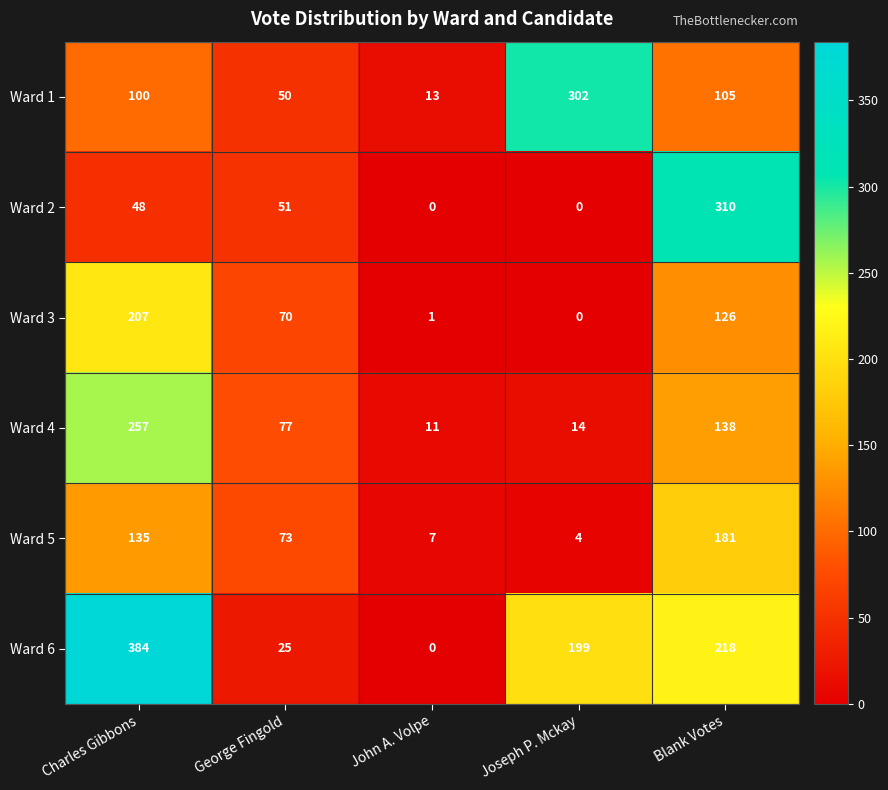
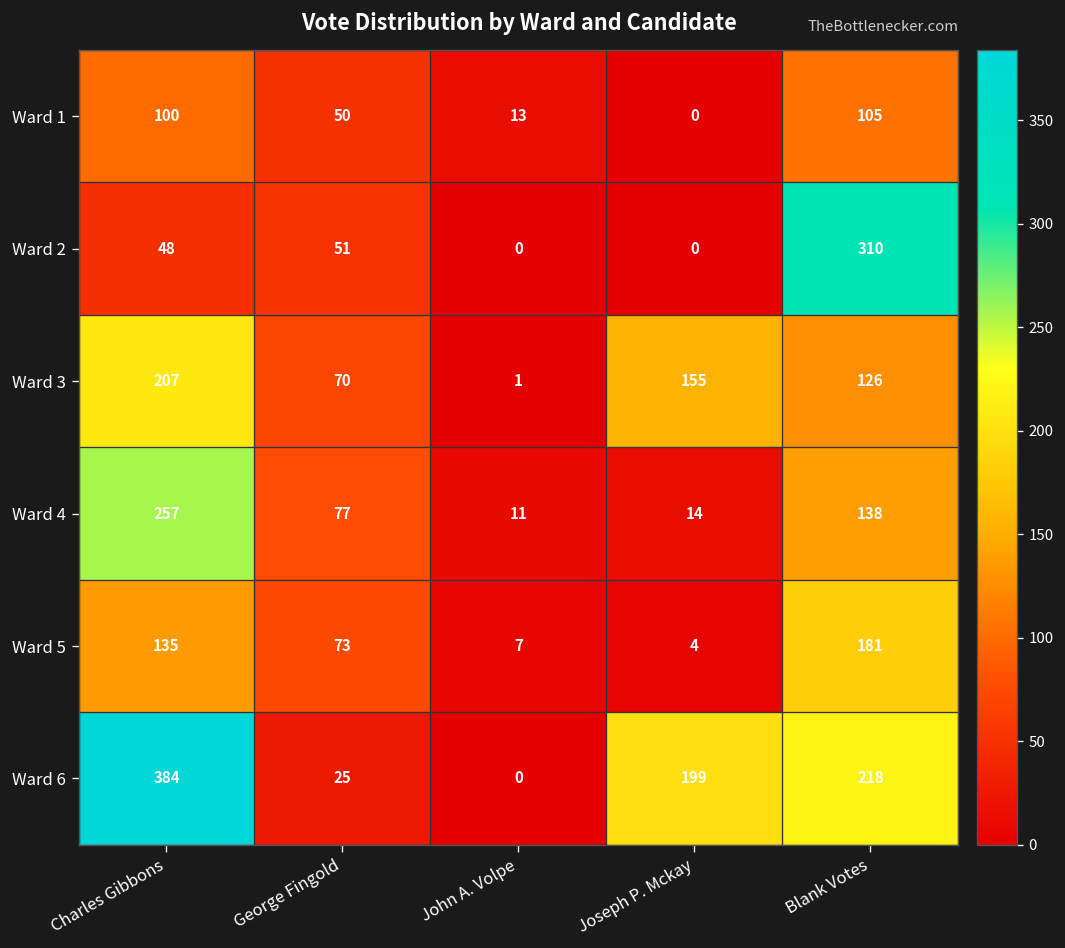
  {
    "Ward 1": {
      "Charles Gibbons": 100,
      "George Fingold": 50,
      "John A. Volpe": 13,
-     "Joseph P. Mckay": 302,
+     "Joseph P. Mckay": 0,
      "Blank Votes": 105
    },
    "Ward 2": {
      "Charles Gibbons": 48,
      "George Fingold": 51,
      "John A. Volpe": 0,
      "Joseph P. Mckay": 0,
      "Blank Votes": 310
    },
    "Ward 3": {
      "Charles Gibbons": 207,
      "George Fingold": 70,
      "John A. Volpe": 1,
-     "Joseph P. Mckay": 0,
+     "Joseph P. Mckay": 155,
      "Blank Votes": 126
    },
    "Ward 4": {
      "Charles Gibbons": 257,
      "George Fingold": 77,
      "John A. Volpe": 11,
      "Joseph P. Mckay": 14,
      "Blank Votes": 138
    },
    "Ward 5": {
      "Charles Gibbons": 135,
      "George Fingold": 73,
      "John A. Volpe": 7,
      "Joseph P. Mckay": 4,
      "Blank Votes": 181
    },
    "Ward 6": {
      "Charles Gibbons": 384,
      "George Fingold": 25,
      "John A. Volpe": 0,
      "Joseph P. Mckay": 199,
      "Blank Votes": 218
    }
  }
